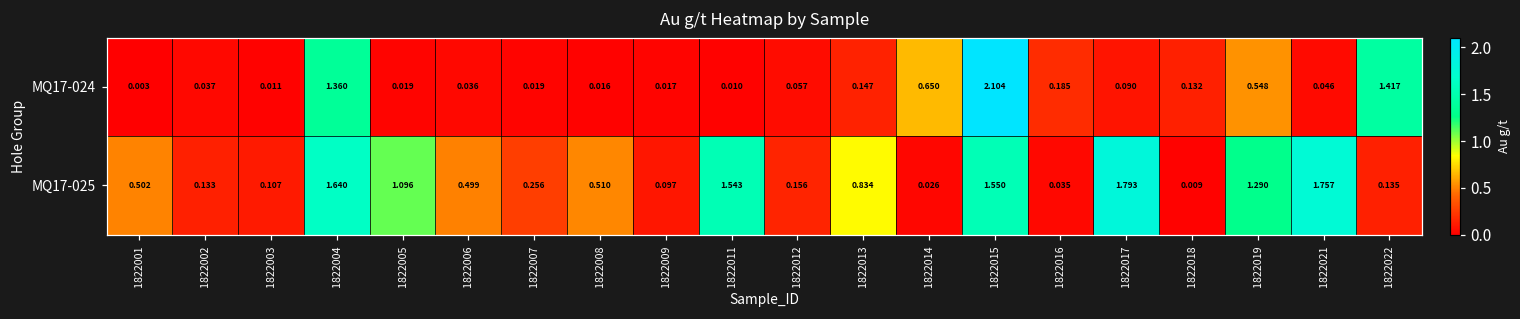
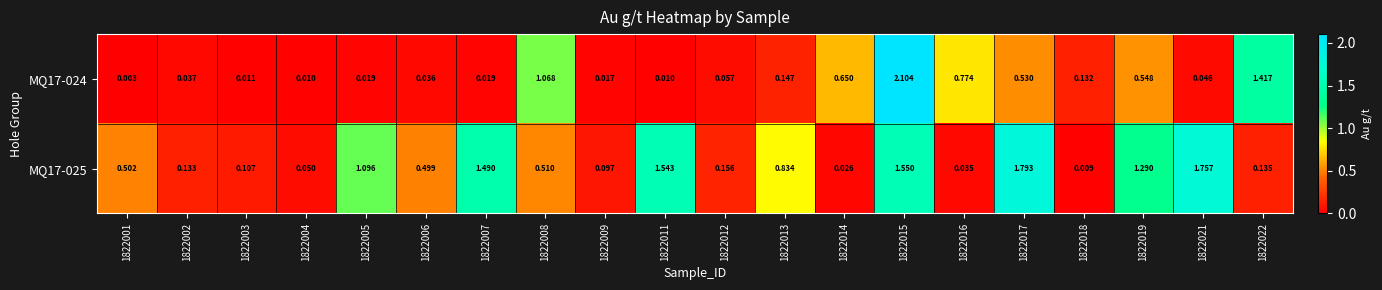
  {
    "MQ17-024": {
      "1822001": 0.003,
      "1822002": 0.037,
      "1822003": 0.011,
-     "1822004": 1.360,
+     "1822004": 0.010,
      "1822005": 0.019,
      "1822006": 0.036,
      "1822007": 0.019,
-     "1822008": 0.016,
+     "1822008": 1.068,
      "1822009": 0.017,
      "1822011": 0.010,
      "1822012": 0.057,
      "1822013": 0.147,
      "1822014": 0.650,
      "1822015": 2.104,
-     "1822016": 0.185,
-     "1822017": 0.090,
+     "1822016": 0.774,
+     "1822017": 0.530,
      "1822018": 0.132,
      "1822019": 0.548,
      "1822021": 0.046,
      "1822022": 1.417
    },
    "MQ17-025": {
      "1822001": 0.502,
      "1822002": 0.133,
      "1822003": 0.107,
-     "1822004": 1.640,
+     "1822004": 0.050,
      "1822005": 1.096,
      "1822006": 0.499,
-     "1822007": 0.256,
+     "1822007": 1.490,
      "1822008": 0.510,
      "1822009": 0.097,
      "1822011": 1.543,
      "1822012": 0.156,
      "1822013": 0.834,
      "1822014": 0.026,
      "1822015": 1.550,
      "1822016": 0.035,
      "1822017": 1.793,
      "1822018": 0.009,
      "1822019": 1.290,
      "1822021": 1.757,
      "1822022": 0.135
    }
  }
